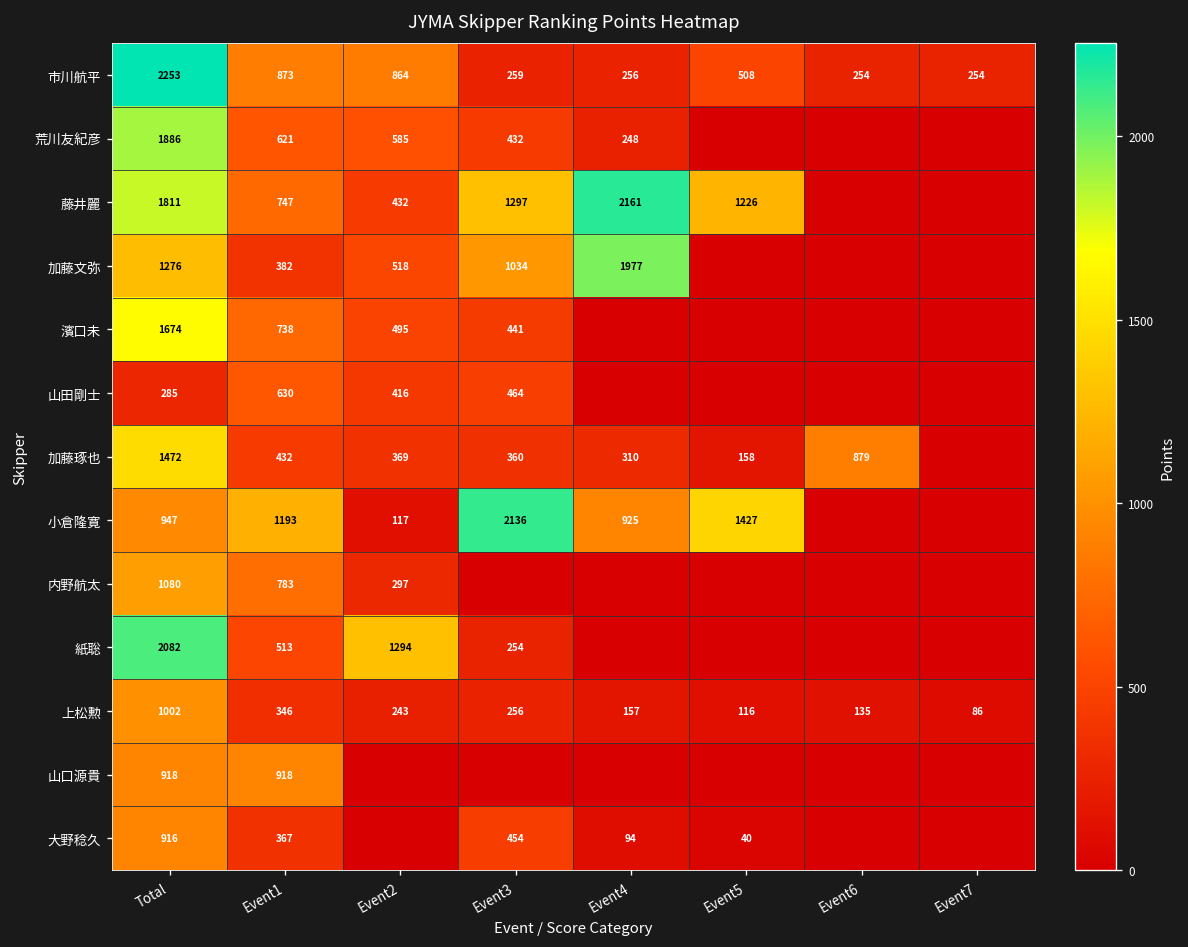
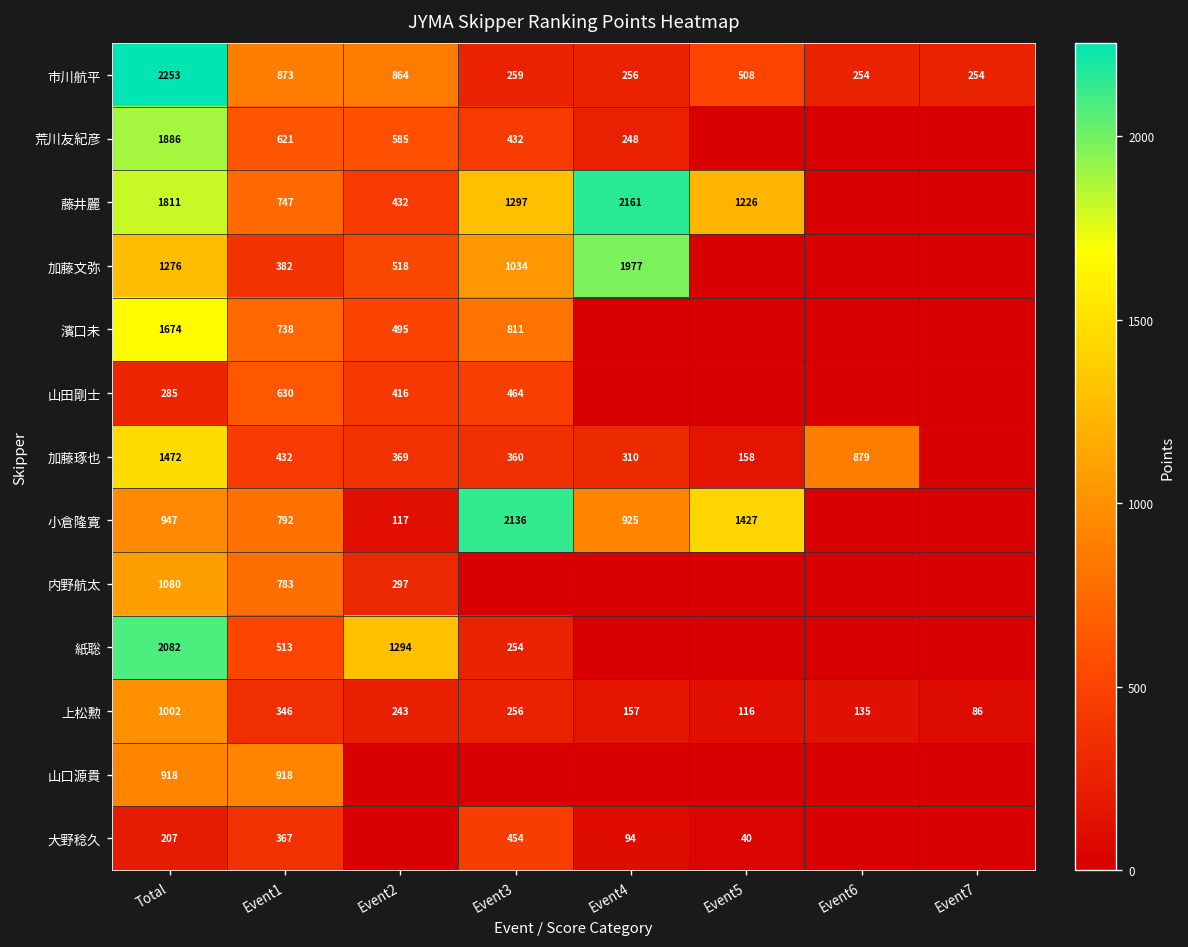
  {
    "市川航平": {
      "Total": 2253,
      "Event1": 873,
      "Event2": 864,
      "Event3": 259,
      "Event4": 256,
      "Event5": 508,
      "Event6": 254,
      "Event7": 254
    },
    "荒川友紀彦": {
      "Total": 1886,
      "Event1": 621,
      "Event2": 585,
      "Event3": 432,
      "Event4": 248
    },
    "藤井麗": {
      "Total": 1811,
      "Event1": 747,
      "Event2": 432,
      "Event3": 1297,
      "Event4": 2161,
      "Event5": 1226
    },
    "加藤文弥": {
      "Total": 1276,
      "Event1": 382,
      "Event2": 518,
      "Event3": 1034,
      "Event4": 1977
    },
    "濱口未": {
      "Total": 1674,
      "Event1": 738,
      "Event2": 495,
-     "Event3": 441
+     "Event3": 811
    },
    "山田剛士": {
      "Total": 285,
      "Event1": 630,
      "Event2": 416,
      "Event3": 464
    },
    "加藤琢也": {
      "Total": 1472,
      "Event1": 432,
      "Event2": 369,
      "Event3": 360,
      "Event4": 310,
      "Event5": 158,
      "Event6": 879
    },
    "小倉隆寛": {
      "Total": 947,
-     "Event1": 1193,
+     "Event1": 792,
      "Event2": 117,
      "Event3": 2136,
      "Event4": 925,
      "Event5": 1427
    },
    "内野航太": {
      "Total": 1080,
      "Event1": 783,
      "Event2": 297
    },
    "紙聡": {
      "Total": 2082,
      "Event1": 513,
      "Event2": 1294,
      "Event3": 254
    },
    "上松勲": {
      "Total": 1002,
      "Event1": 346,
      "Event2": 243,
      "Event3": 256,
      "Event4": 157,
      "Event5": 116,
      "Event6": 135,
      "Event7": 86
    },
    "山口源貴": {
      "Total": 918,
      "Event1": 918
    },
    "大野稔久": {
-     "Total": 916,
+     "Total": 207,
      "Event1": 367,
      "Event3": 454,
      "Event4": 94,
      "Event5": 40
    }
  }
